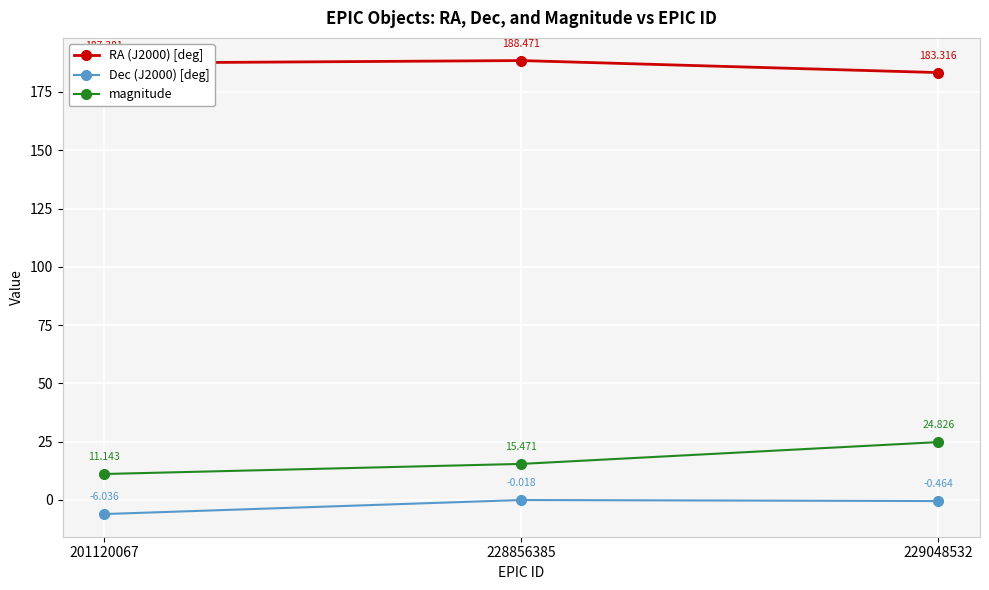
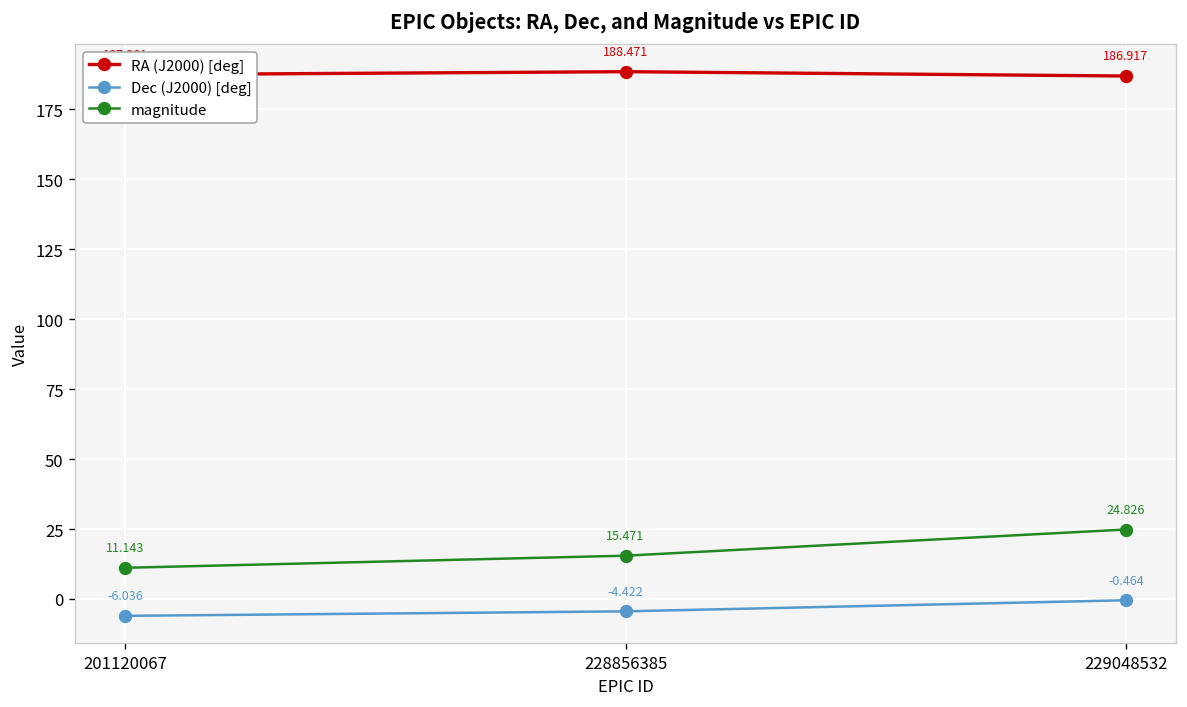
  {
    "RA (J2000) [deg]": {
      "228856385": 188.471,
-     "229048532": 183.316
+     "229048532": 186.917
    },
    "Dec (J2000) [deg]": {
      "201120067": -6.036,
-     "228856385": -0.018,
+     "228856385": -4.422,
      "229048532": -0.464
    },
    "magnitude": {
      "201120067": 11.143,
      "228856385": 15.471,
      "229048532": 24.826
    }
  }
